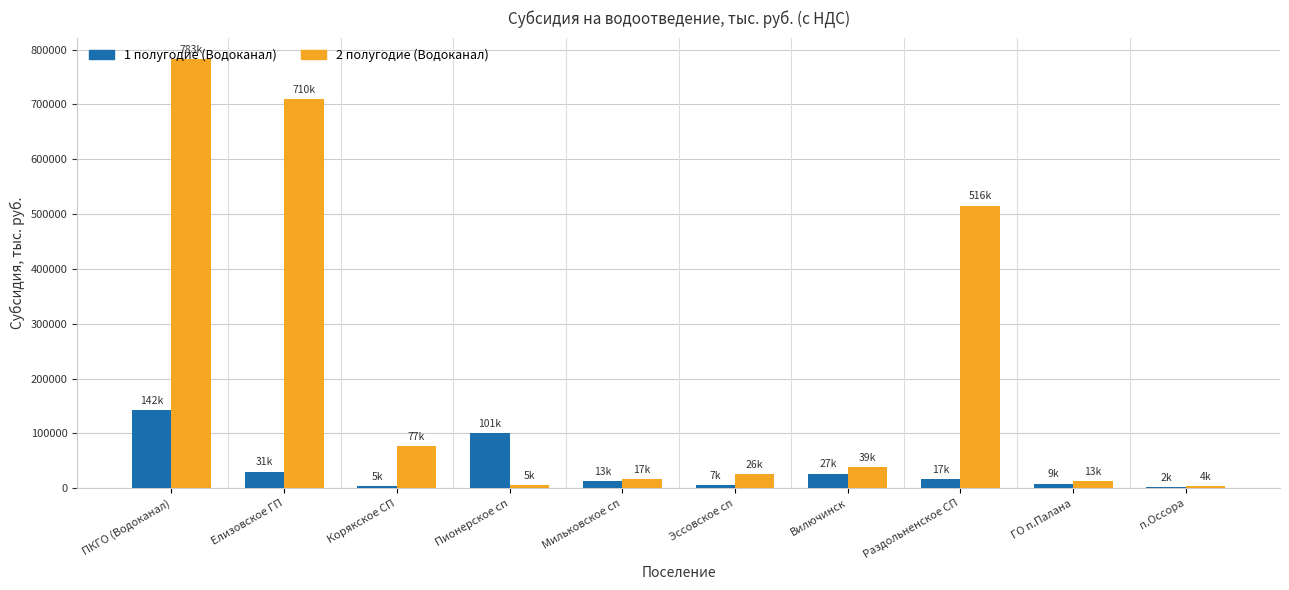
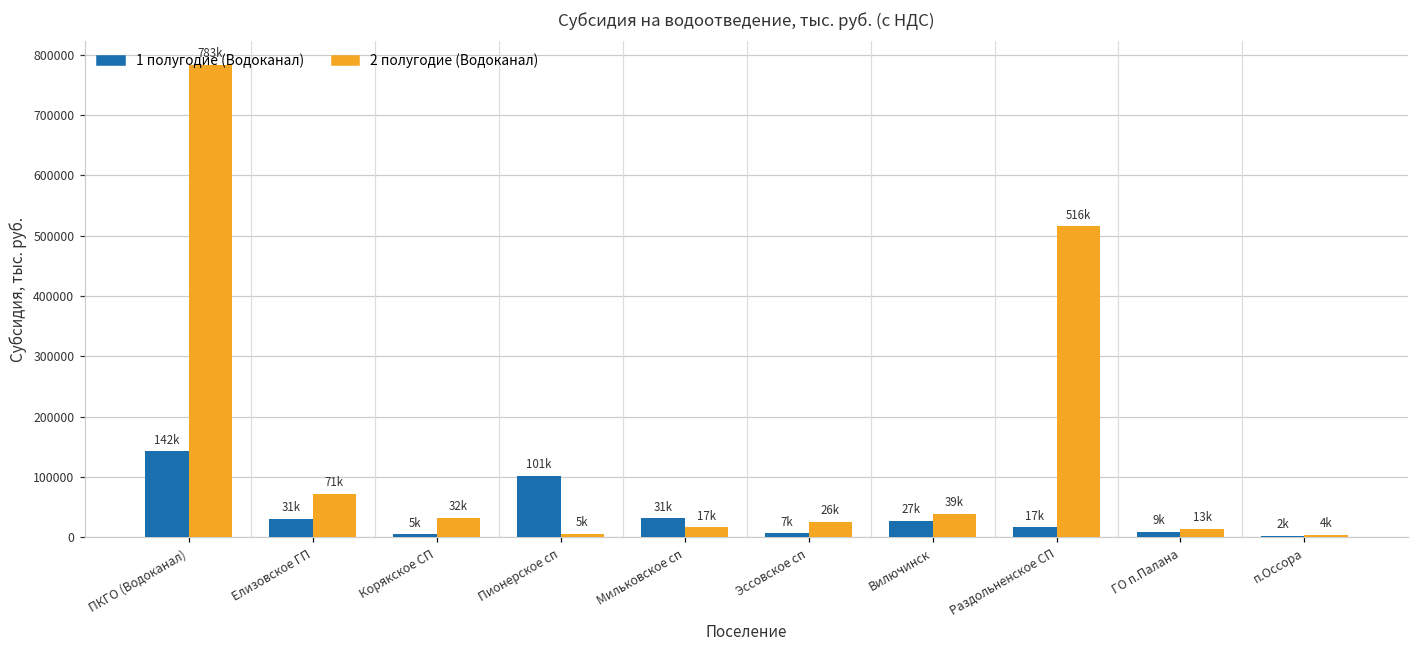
  {
    "1 полугодие (Водоканал)": {
      "ПКГО (Водоканал)": "142k",
      "Елизовское ГП": "31k",
      "Корякское СП": "5k",
      "Пионерское сп": "101k",
-     "Мильковское сп": "13k",
+     "Мильковское сп": "31k",
      "Эссовское сп": "7k",
      "Вилючинск": "27k",
      "Раздольненское СП": "17k",
      "ГО п.Палана": "9k",
      "п.Оссора": "2k"
    },
    "2 полугодие (Водоканал)": {
      "ПКГО (Водоканал)": "783k",
-     "Елизовское ГП": "710k",
-     "Корякское СП": "77k",
+     "Елизовское ГП": "71k",
+     "Корякское СП": "32k",
      "Пионерское сп": "5k",
      "Мильковское сп": "17k",
      "Эссовское сп": "26k",
      "Вилючинск": "39k",
      "Раздольненское СП": "516k",
      "ГО п.Палана": "13k",
      "п.Оссора": "4k"
    }
  }
